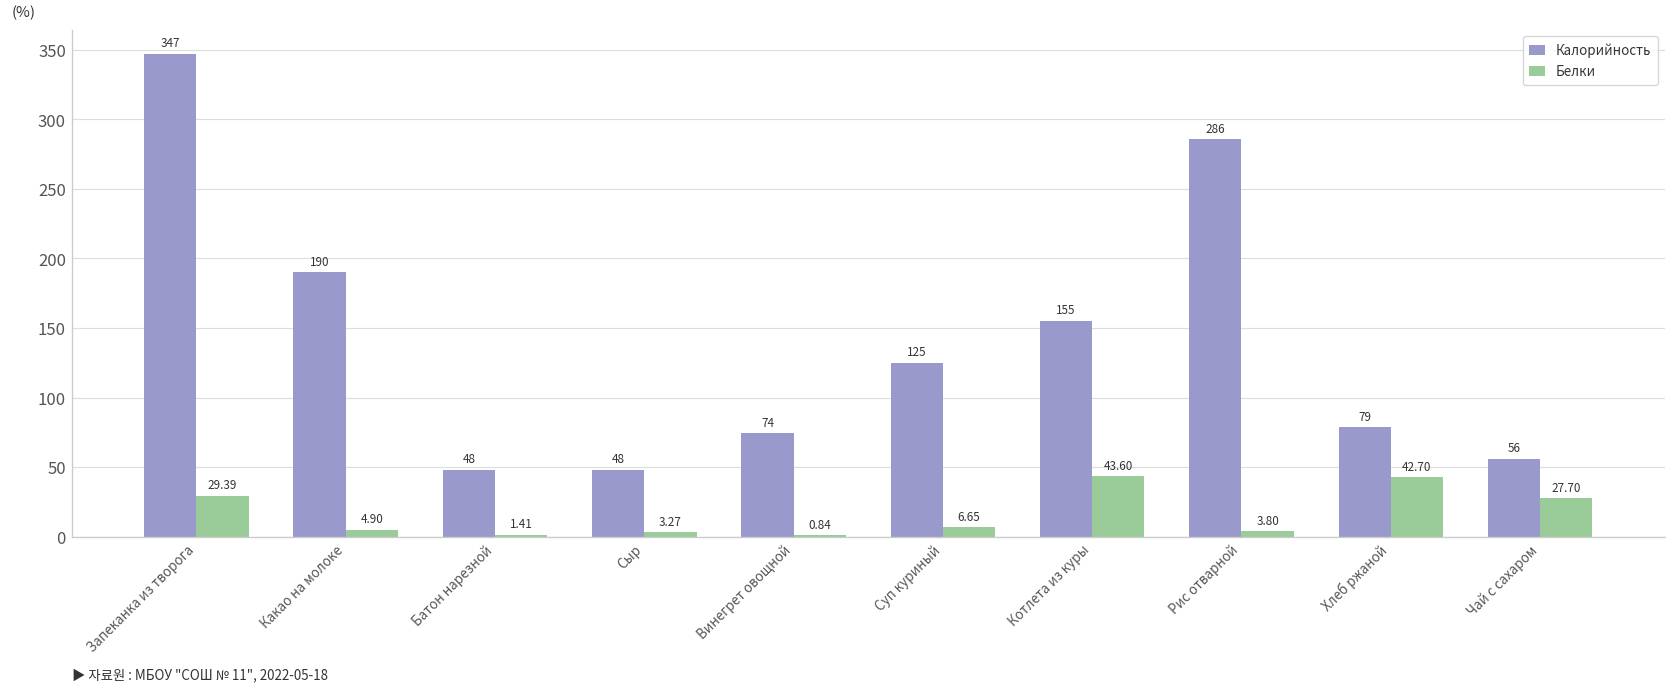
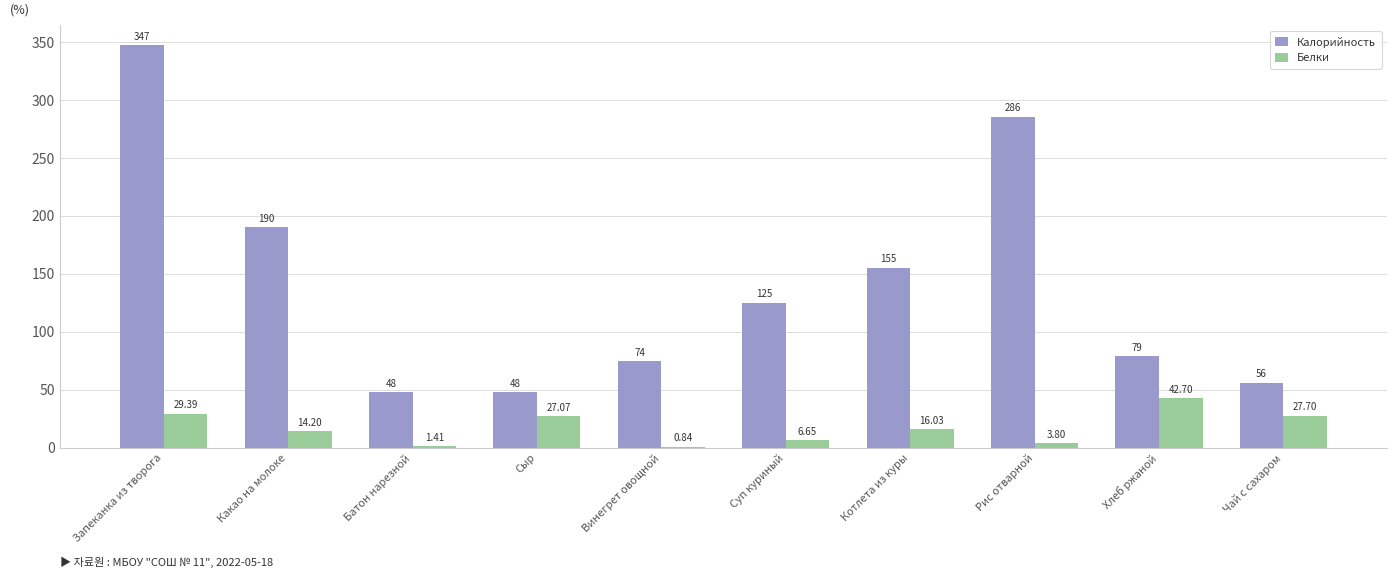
  {
    "Калорийность": {
      "Запеканка из творога": 347,
      "Какао на молоке": 190,
      "Батон нарезной": 48,
      "Сыр": 48,
      "Винегрет овощной": 74,
      "Суп куриный": 125,
      "Котлета из куры": 155,
      "Рис отварной": 286,
      "Хлеб ржаной": 79,
      "Чай с сахаром": 56
    },
    "Белки": {
      "Запеканка из творога": 29.39,
-     "Какао на молоке": 4.90,
+     "Какао на молоке": 14.20,
      "Батон нарезной": 1.41,
-     "Сыр": 3.27,
+     "Сыр": 27.07,
      "Винегрет овощной": 0.84,
      "Суп куриный": 6.65,
-     "Котлета из куры": 43.60,
+     "Котлета из куры": 16.03,
      "Рис отварной": 3.80,
      "Хлеб ржаной": 42.70,
      "Чай с сахаром": 27.70
    }
  }
